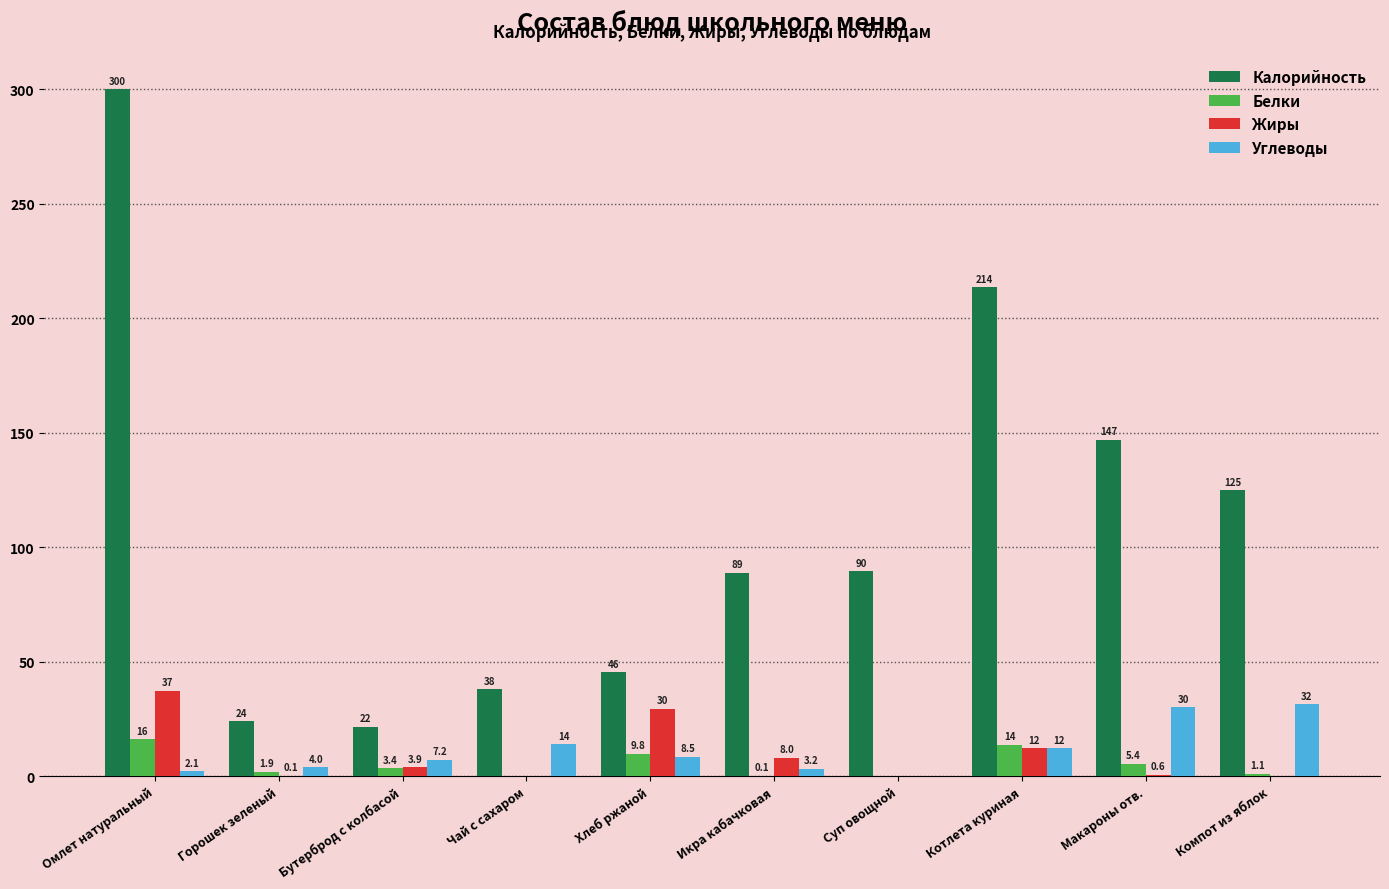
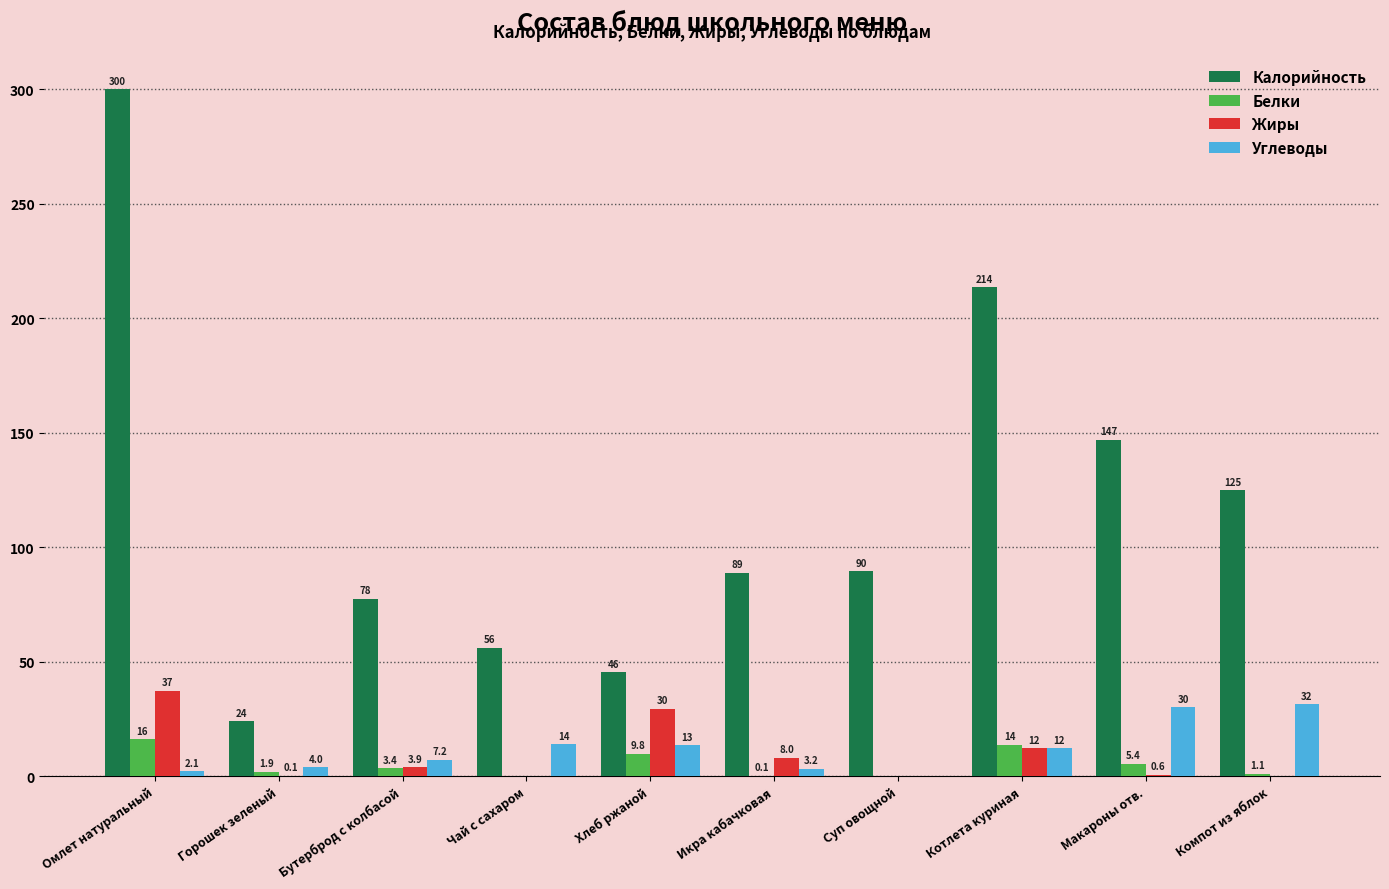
  {
    "Калорийность": {
      "Омлет натуральный": 300,
      "Горошек зеленый": 24,
-     "Бутерброд с колбасой": 22,
-     "Чай с сахаром": 38,
+     "Бутерброд с колбасой": 78,
+     "Чай с сахаром": 56,
      "Хлеб ржаной": 46,
      "Икра кабачковая": 89,
      "Суп овощной": 90,
      "Котлета куриная": 214,
      "Макароны отв.": 147,
      "Компот из яблок": 125
    },
    "Белки": {
      "Омлет натуральный": 16,
      "Горошек зеленый": 1.9,
      "Бутерброд с колбасой": 3.4,
      "Хлеб ржаной": 9.8,
      "Икра кабачковая": 0.1,
      "Котлета куриная": 14,
      "Макароны отв.": 5.4,
      "Компот из яблок": 1.1
    },
    "Жиры": {
      "Омлет натуральный": 37,
      "Горошек зеленый": 0.1,
      "Бутерброд с колбасой": 3.9,
      "Хлеб ржаной": 30,
      "Икра кабачковая": 8.0,
      "Котлета куриная": 12,
      "Макароны отв.": 0.6
    },
    "Углеводы": {
      "Омлет натуральный": 2.1,
      "Горошек зеленый": 4.0,
      "Бутерброд с колбасой": 7.2,
      "Чай с сахаром": 14,
-     "Хлеб ржаной": 8.5,
+     "Хлеб ржаной": 13,
      "Икра кабачковая": 3.2,
      "Котлета куриная": 12,
      "Макароны отв.": 30,
      "Компот из яблок": 32
    }
  }
